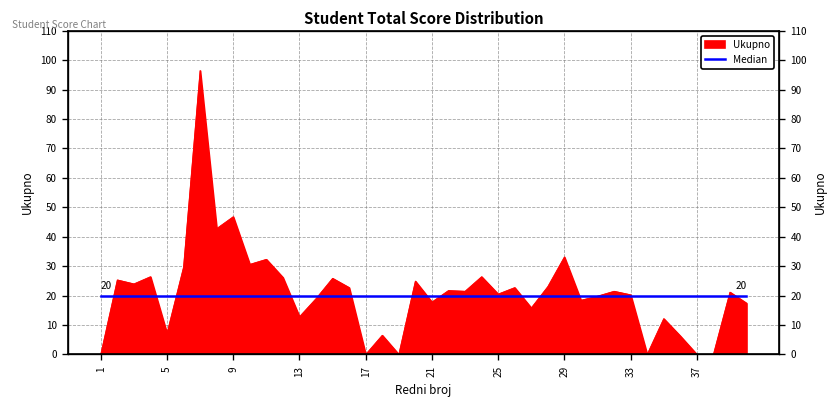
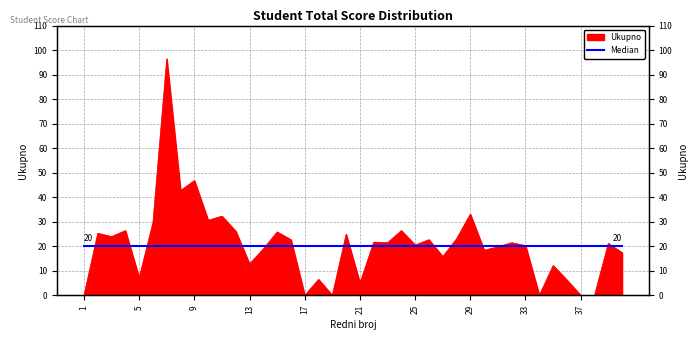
  {
    "Ukupno": {
      "1": 0,
      "5": 7,
      "9": 47,
      "13": 13,
      "17": 0,
-     "21": 18,
+     "21": 5,
      "29": 33,
      "37": 0
    },
    "Median": {
      "1": 20
    }
  }
